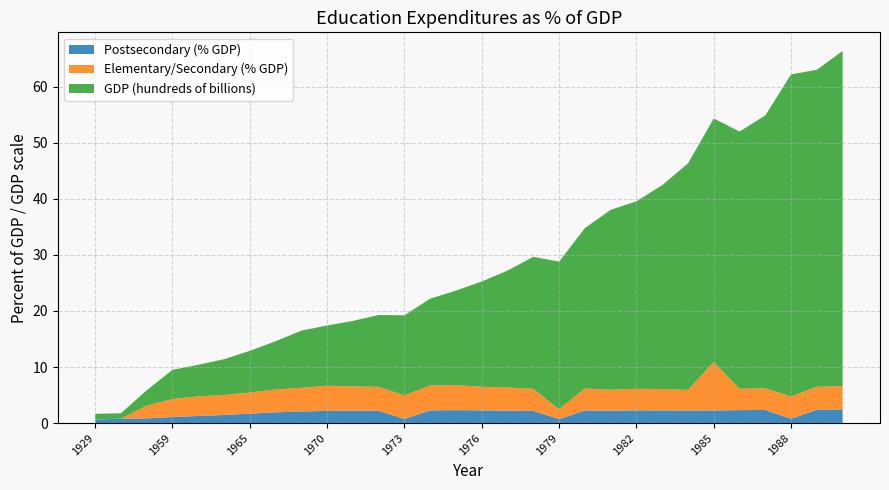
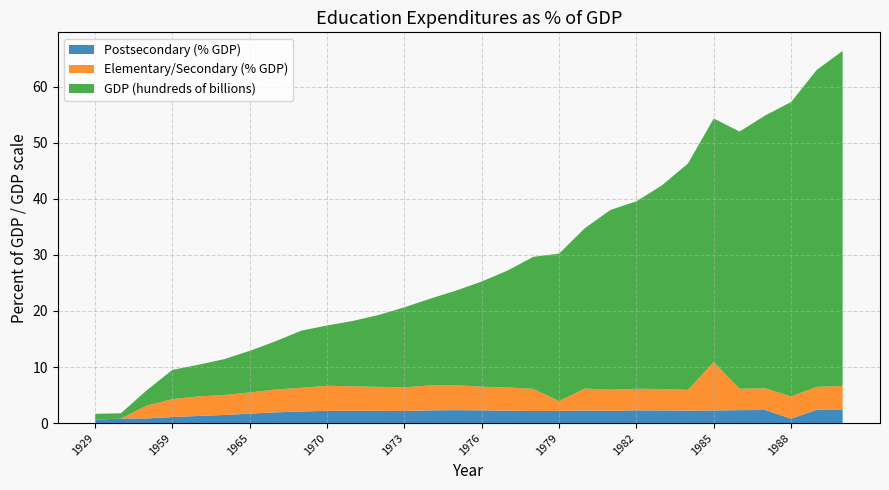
  {
    "Postsecondary (% GDP)": {
      "1959": 1,
      "1965": 2,
      "1970": 2,
-     "1973": 1,
+     "1973": 2,
      "1976": 2,
-     "1979": 1,
+     "1979": 2,
      "1982": 2,
      "1985": 2,
      "1988": 1
    },
    "Elementary/Secondary (% GDP)": {
      "1959": 3,
      "1965": 4,
      "1970": 4,
      "1973": 4,
      "1976": 4,
      "1979": 2,
      "1982": 4,
      "1985": 9,
      "1988": 4
    },
    "GDP (hundreds of billions)": {
      "1929": 1,
      "1959": 5,
      "1965": 7,
      "1970": 11,
      "1973": 14,
      "1976": 19,
      "1979": 26,
      "1982": 33,
      "1985": 43,
-     "1988": 57
+     "1988": 53
    }
  }
